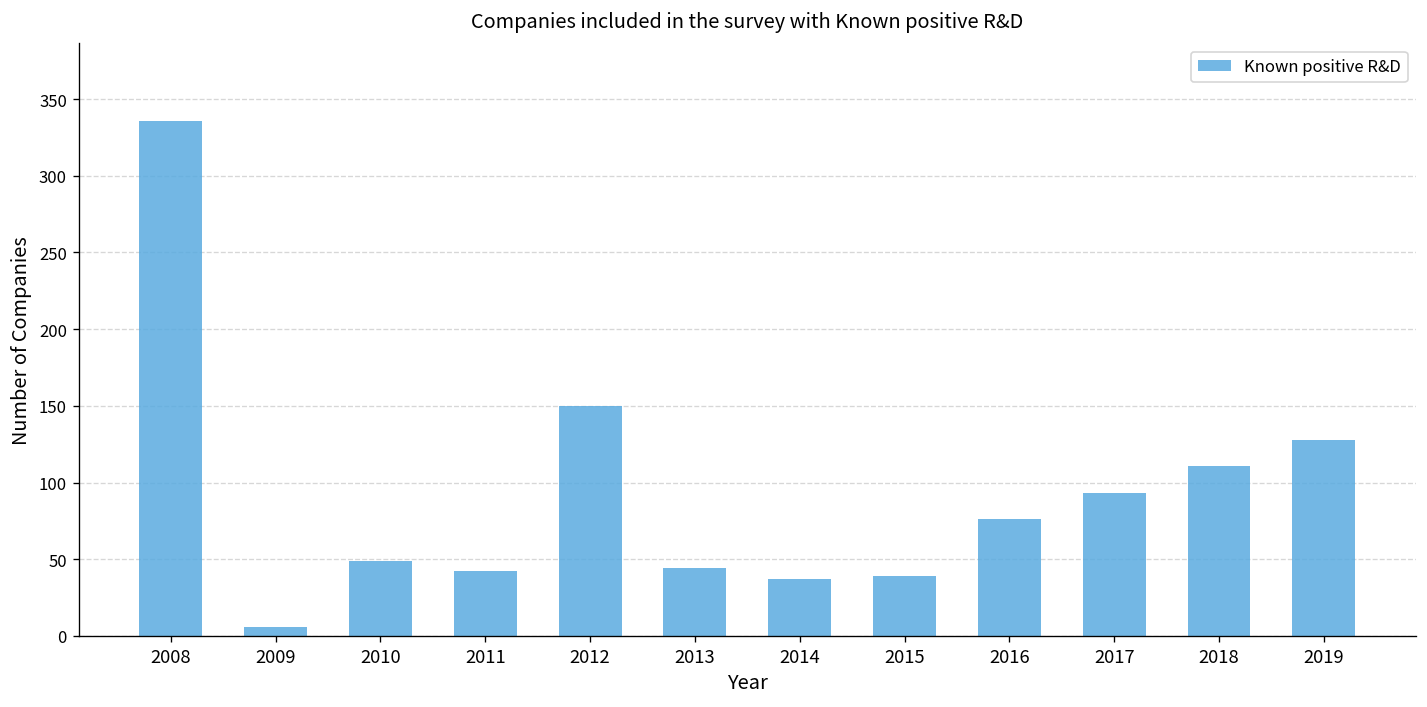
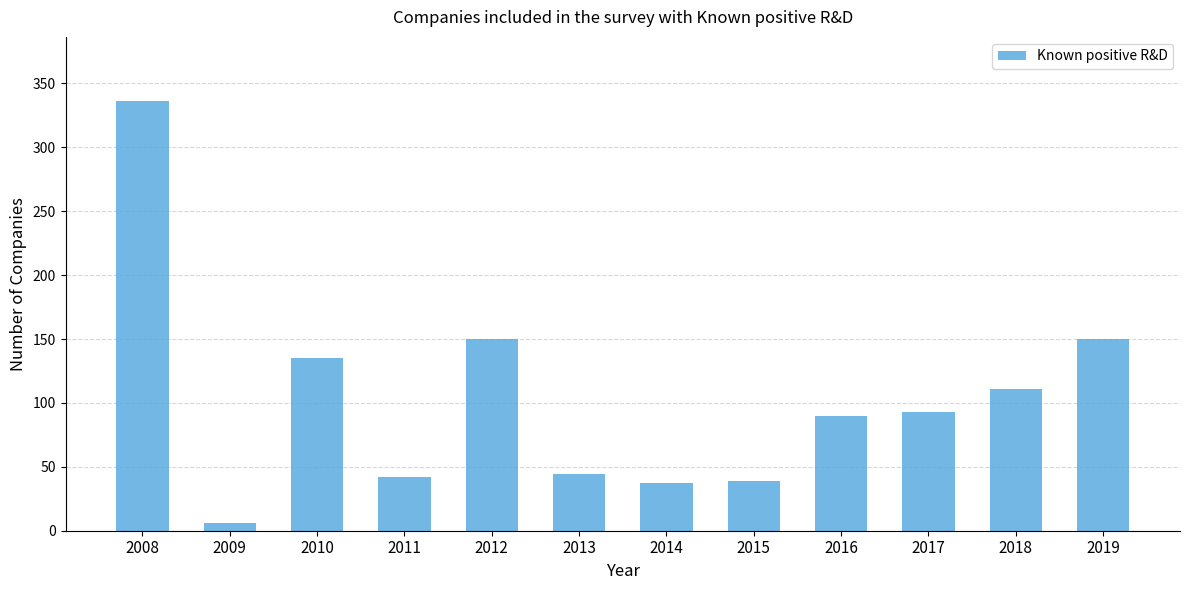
  {
    "2008": 336,
    "2009": 6,
-   "2010": 49,
+   "2010": 135,
    "2011": 42,
    "2012": 150,
    "2013": 44,
    "2014": 37,
    "2015": 39,
-   "2016": 76,
+   "2016": 90,
    "2017": 93,
    "2018": 111,
-   "2019": 128
+   "2019": 150
  }
